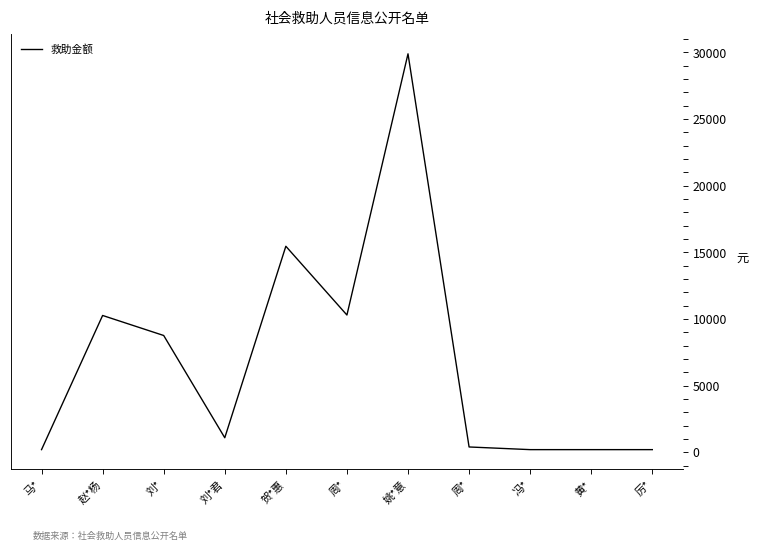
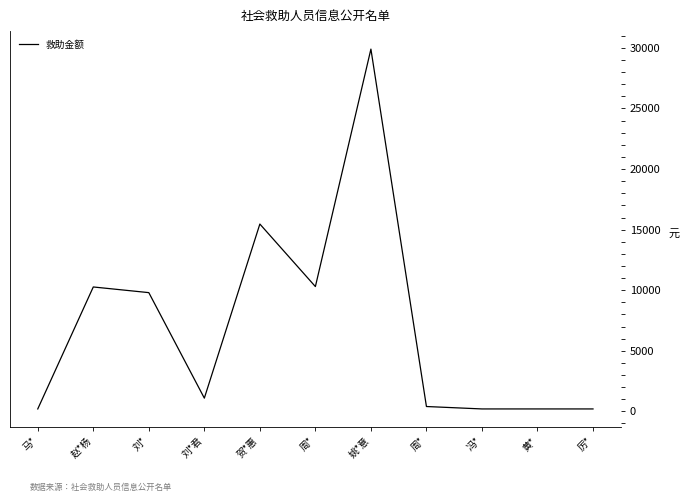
  {
    "马*": 200,
    "赵*杨": 10300,
-   "刘*": 8800,
+   "刘*": 9800,
    "刘*君": 1100,
    "贺*惠": 15500,
    "姚*意": 29900,
    "冯*": 200,
    "黄*": 200,
    "厉*": 200
  }
